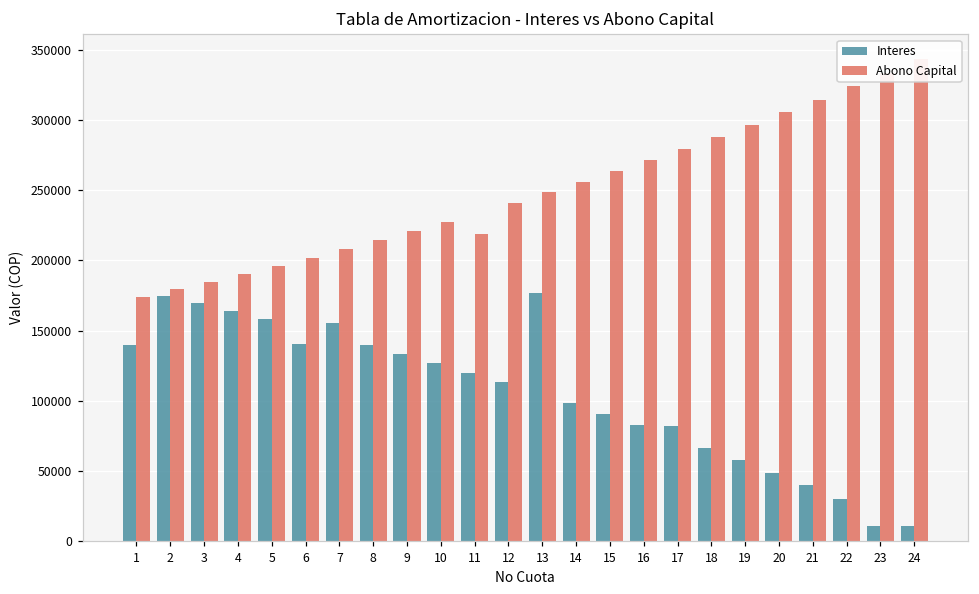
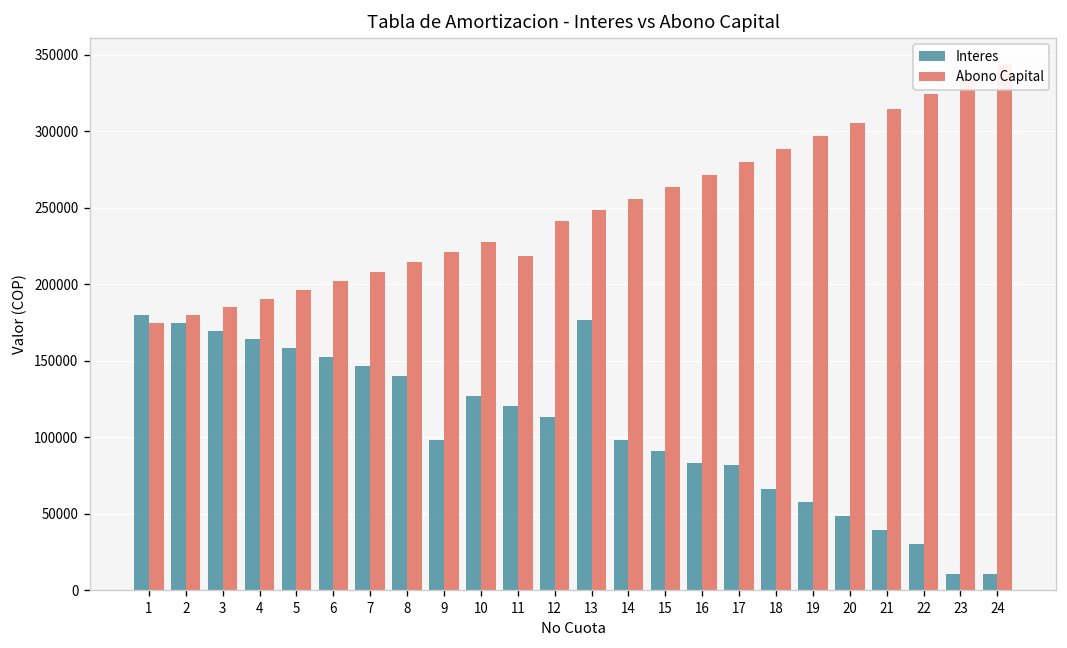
  {
    "Interes": {
-     "1": 140000,
+     "1": 180000,
      "2": 175000,
      "3": 169000,
      "4": 164000,
      "5": 158000,
-     "6": 141000,
-     "7": 156000,
+     "6": 152000,
+     "7": 146000,
      "8": 140000,
-     "9": 134000,
+     "9": 98000,
      "10": 127000,
      "11": 120000,
      "12": 113000,
      "13": 177000,
      "14": 98000,
      "15": 91000,
      "16": 83000,
      "17": 82000,
      "18": 66000,
      "19": 58000,
      "20": 49000,
      "21": 40000,
      "22": 30000,
      "23": 11000,
      "24": 10000
    },
    "Abono Capital": {
      "1": 174000,
      "2": 180000,
      "3": 185000,
      "4": 190000,
      "5": 196000,
      "6": 202000,
      "7": 208000,
      "8": 214000,
      "9": 221000,
      "10": 227000,
      "11": 219000,
      "12": 241000,
      "13": 248000,
      "14": 256000,
      "15": 264000,
      "16": 272000,
      "17": 280000,
      "18": 288000,
      "19": 297000,
      "20": 306000,
      "21": 315000,
      "22": 324000
    }
  }
